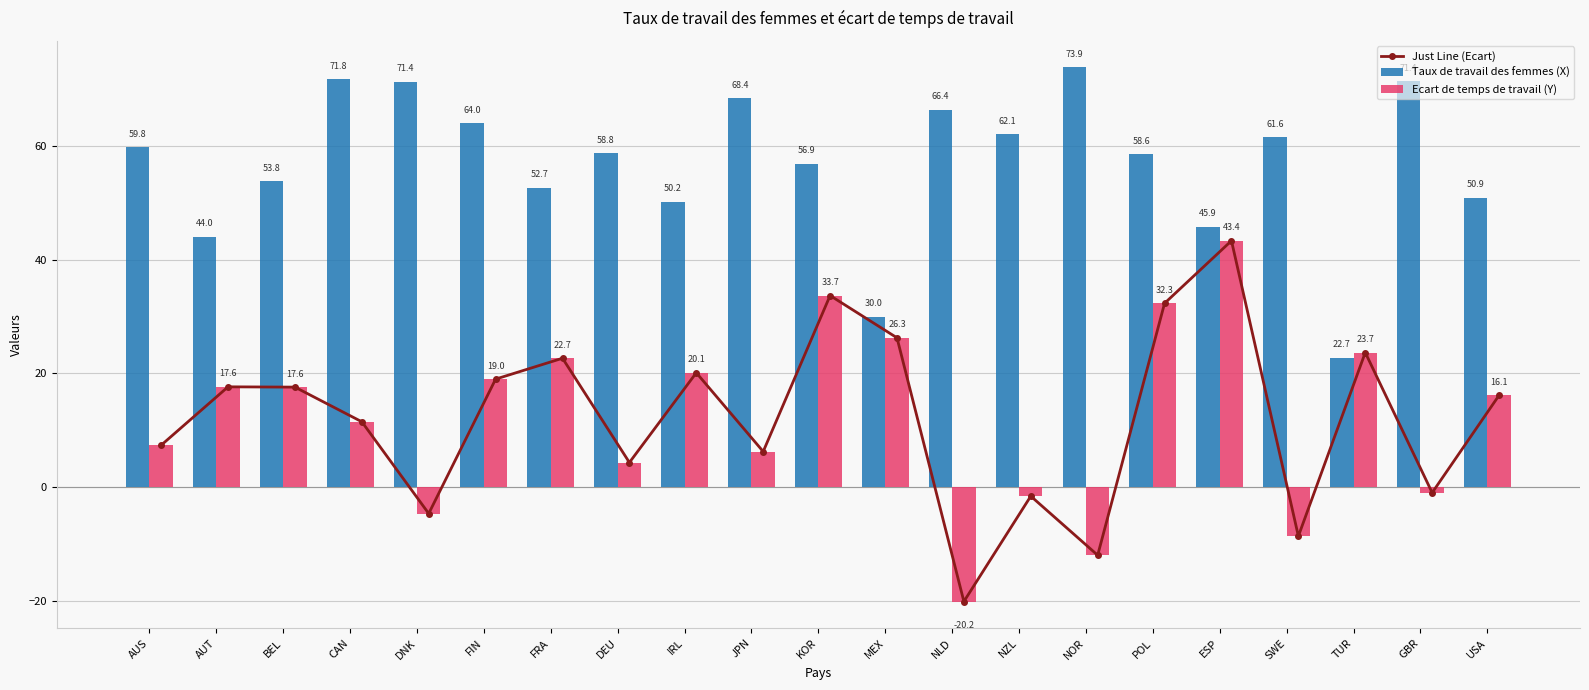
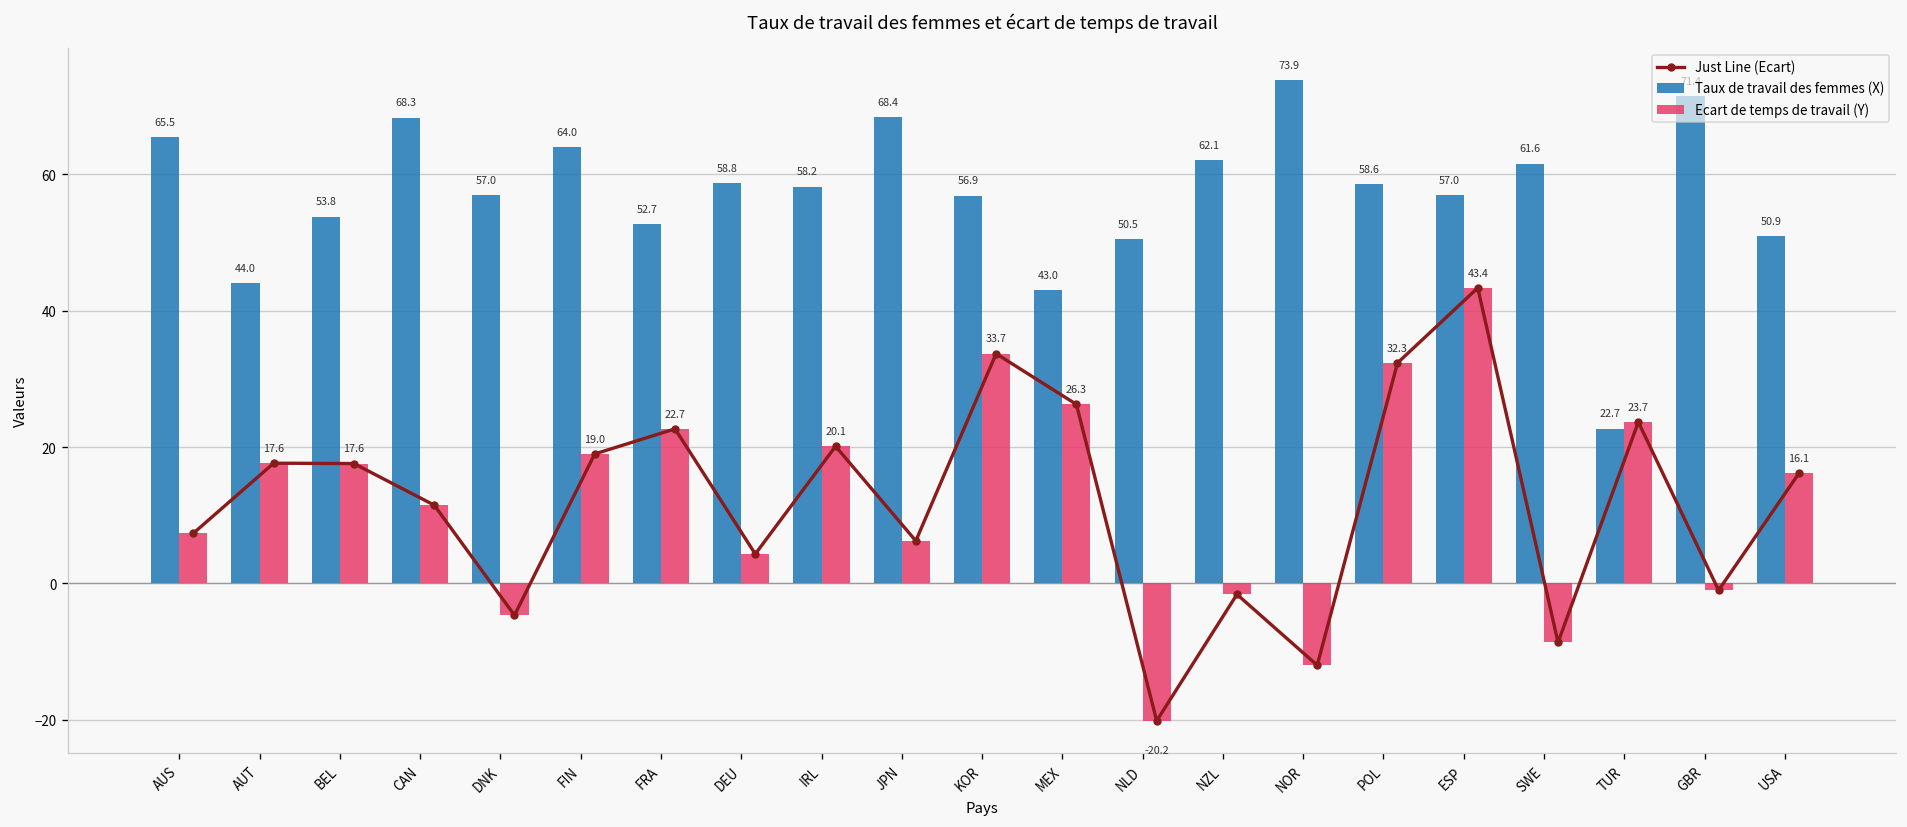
  {
    "Taux de travail des femmes (X)": {
-     "AUS": 59.8,
+     "AUS": 65.5,
      "AUT": 44.0,
      "BEL": 53.8,
-     "CAN": 71.8,
-     "DNK": 71.4,
+     "CAN": 68.3,
+     "DNK": 57.0,
      "FIN": 64.0,
      "FRA": 52.7,
      "DEU": 58.8,
-     "IRL": 50.2,
+     "IRL": 58.2,
      "JPN": 68.4,
      "KOR": 56.9,
-     "MEX": 30.0,
-     "NLD": 66.4,
+     "MEX": 43.0,
+     "NLD": 50.5,
      "NZL": 62.1,
      "NOR": 73.9,
      "POL": 58.6,
-     "ESP": 45.9,
+     "ESP": 57.0,
      "SWE": 61.6,
      "TUR": 22.7,
      "USA": 50.9
    },
    "Ecart de temps de travail (Y)": {
      "AUT": 17.6,
      "BEL": 17.6,
      "FIN": 19.0,
      "FRA": 22.7,
      "IRL": 20.1,
      "KOR": 33.7,
      "MEX": 26.3,
      "NLD": -20.2,
      "POL": 32.3,
      "ESP": 43.4,
      "TUR": 23.7,
      "USA": 16.1
    }
  }
